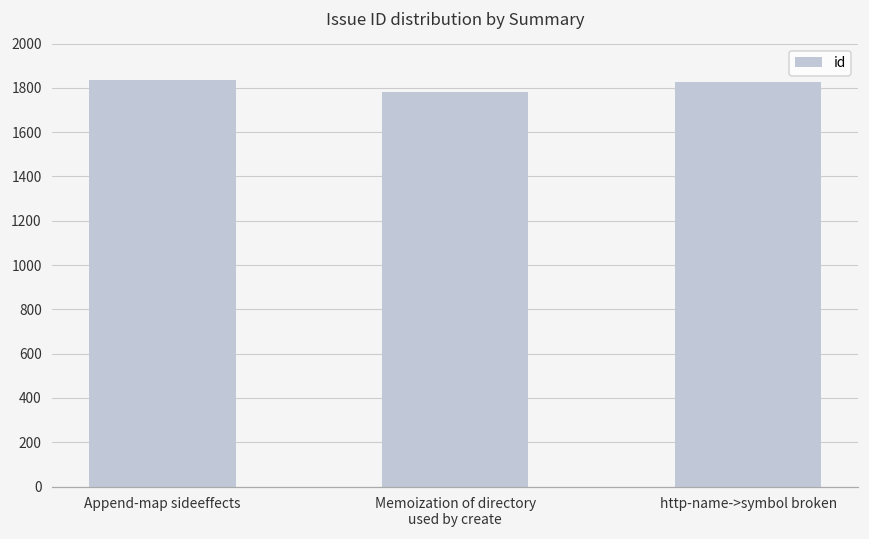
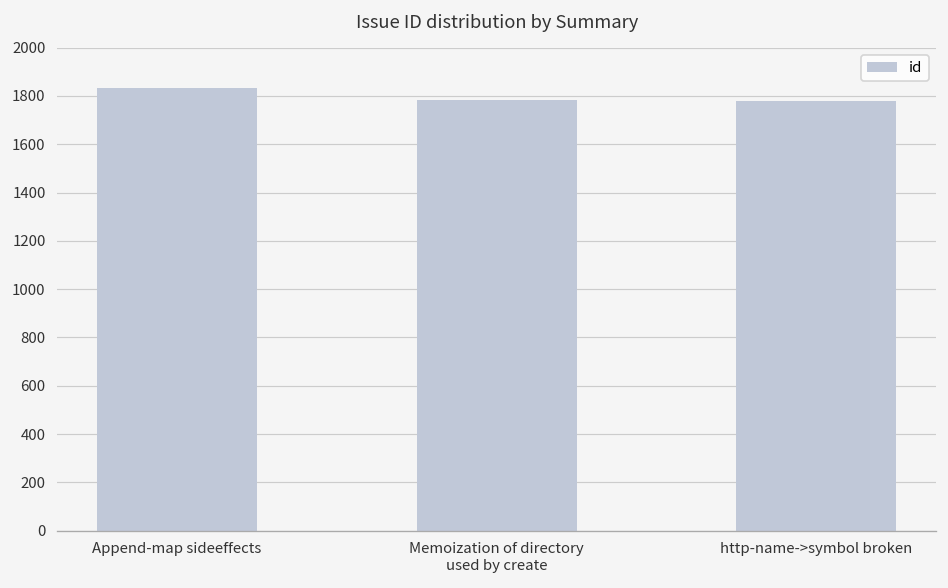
  {
    "Append-map sideeffects": 1830,
    "Memoization of directory used by create": 1780,
-   "http-name->symbol broken": 1830
+   "http-name->symbol broken": 1780
  }
